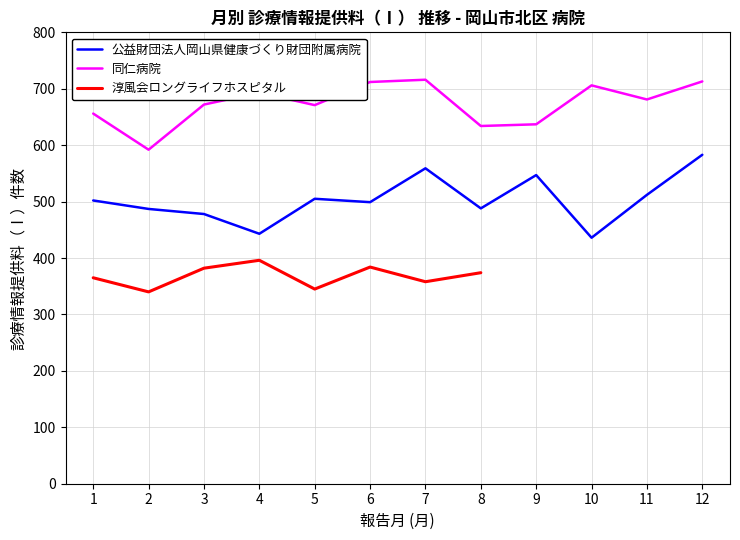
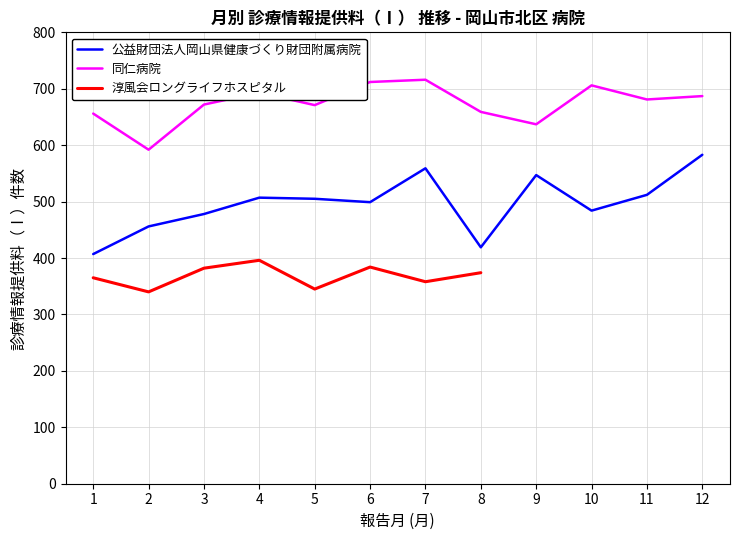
  {
    "公益財団法人岡山県健康づくり財団附属病院": {
-     "1": 500,
-     "2": 490,
+     "1": 410,
+     "2": 460,
      "3": 480,
-     "4": 440,
+     "4": 510,
      "5": 510,
      "6": 500,
      "7": 560,
-     "8": 490,
+     "8": 420,
      "9": 550,
-     "10": 440,
+     "10": 480,
      "11": 510,
      "12": 580
    },
    "同仁病院": {
      "1": 660,
      "2": 590,
      "3": 670,
      "5": 670,
      "6": 710,
      "7": 720,
-     "8": 630,
+     "8": 660,
      "9": 640,
      "10": 710,
      "11": 680,
-     "12": 710
+     "12": 690
    },
    "淳風会ロングライフホスピタル": {
      "1": 370,
      "2": 340,
      "3": 380,
      "4": 400,
      "5": 350,
      "6": 380,
      "7": 360,
      "8": 370
    }
  }
